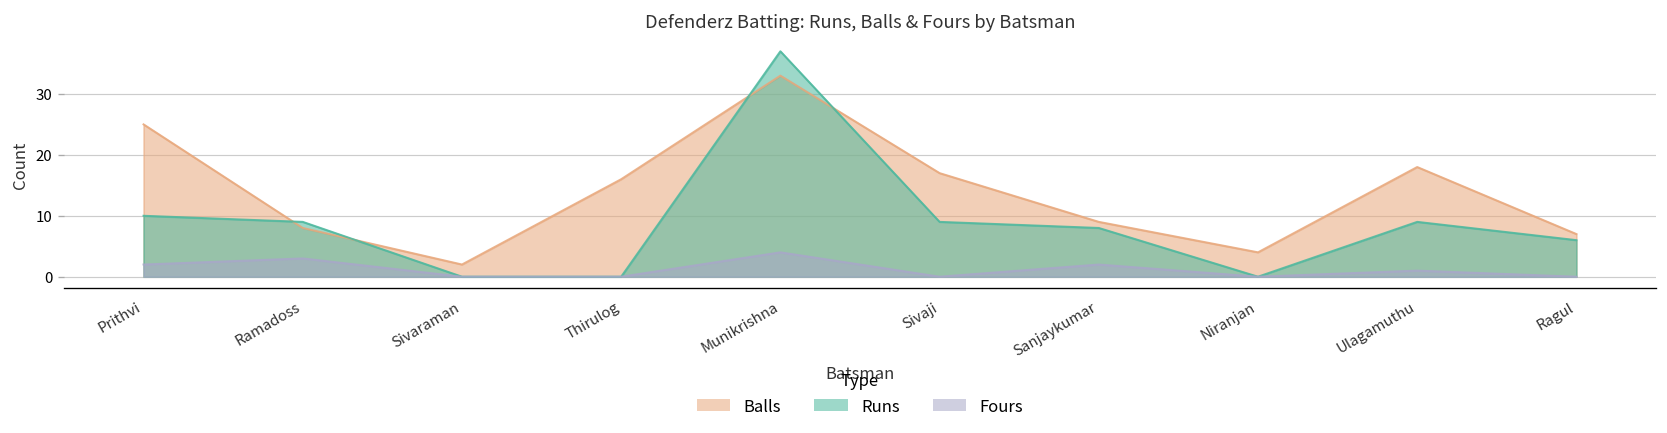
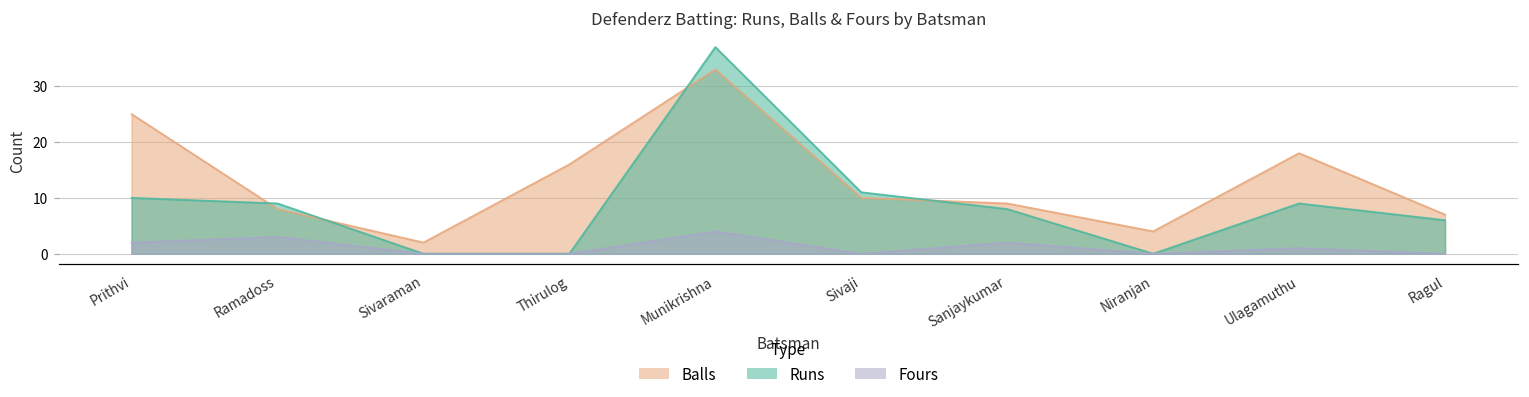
  {
    "Balls": {
      "Prithvi": 25,
      "Ramadoss": 8,
      "Sivaraman": 2,
      "Thirulog": 16,
      "Munikrishna": 33,
-     "Sivaji": 17,
+     "Sivaji": 10,
      "Sanjaykumar": 9,
      "Niranjan": 4,
      "Ulagamuthu": 18,
      "Ragul": 7
    },
    "Runs": {
      "Prithvi": 10,
      "Ramadoss": 9,
      "Munikrishna": 37,
-     "Sivaji": 9,
+     "Sivaji": 11,
      "Sanjaykumar": 8,
      "Ulagamuthu": 9,
      "Ragul": 6
    },
    "Fours": {
      "Prithvi": 2,
      "Ramadoss": 3,
      "Munikrishna": 4,
      "Sivaji": 0,
      "Sanjaykumar": 2,
      "Ulagamuthu": 1,
      "Ragul": 0
    }
  }
